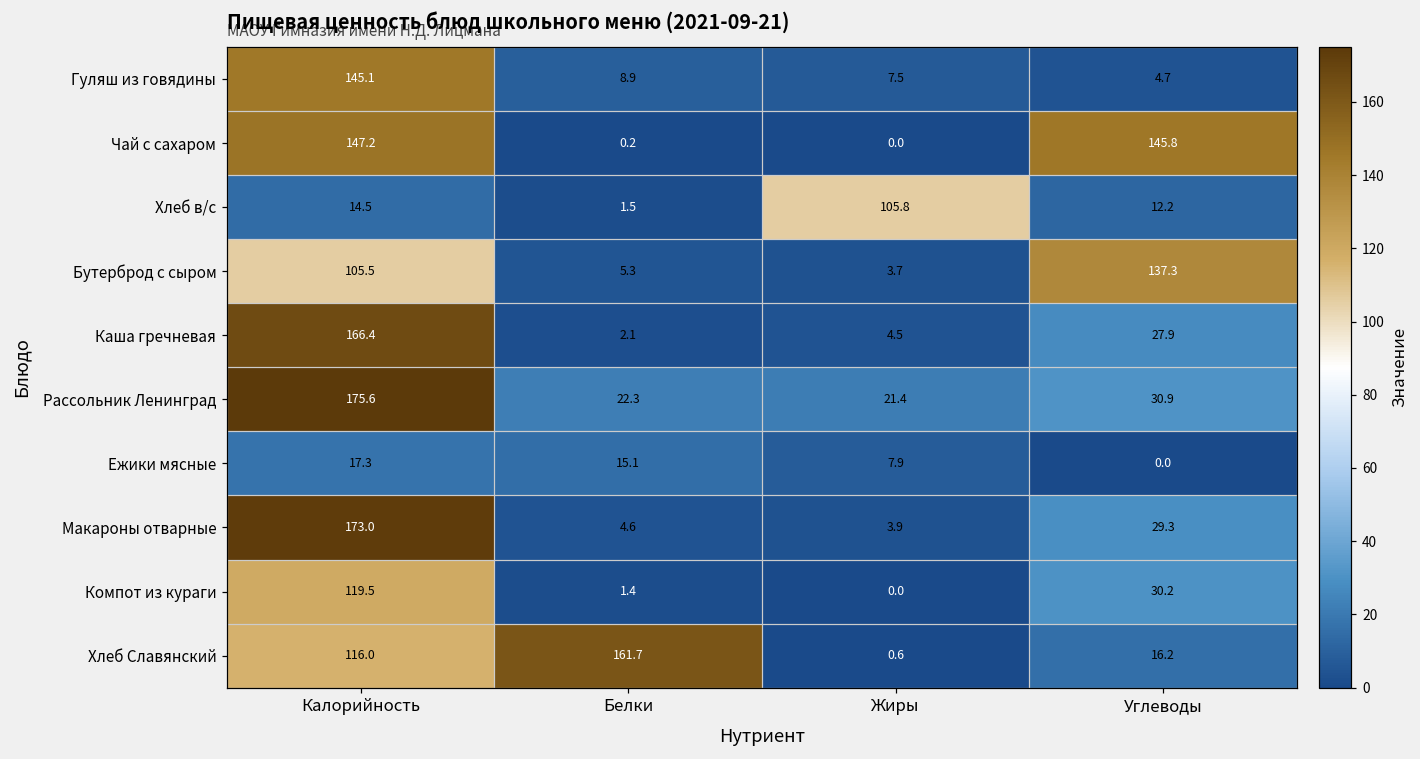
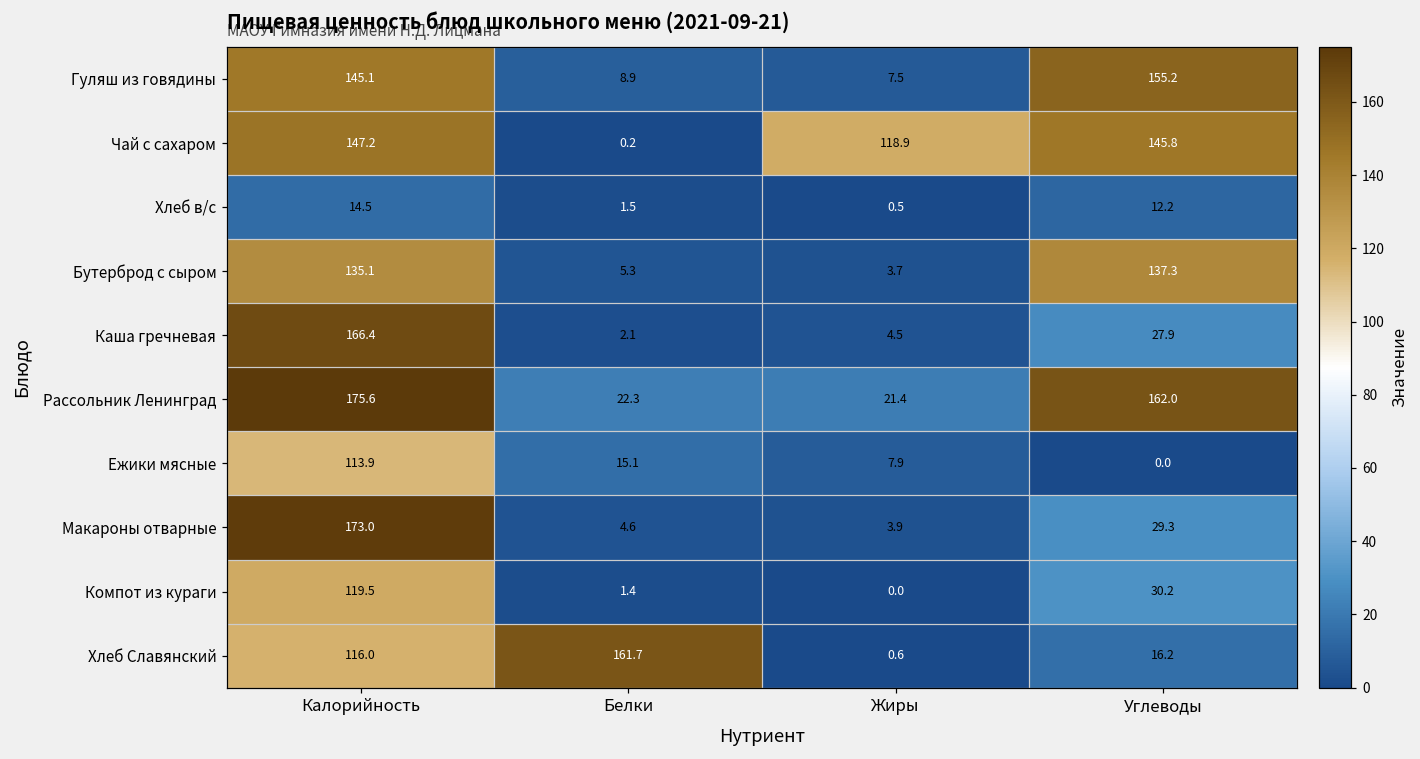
  {
    "Гуляш из говядины": {
      "Калорийность": 145.1,
      "Белки": 8.9,
      "Жиры": 7.5,
-     "Углеводы": 4.7
+     "Углеводы": 155.2
    },
    "Чай с сахаром": {
      "Калорийность": 147.2,
      "Белки": 0.2,
-     "Жиры": 0.0,
+     "Жиры": 118.9,
      "Углеводы": 145.8
    },
    "Хлеб в/с": {
      "Калорийность": 14.5,
      "Белки": 1.5,
-     "Жиры": 105.8,
+     "Жиры": 0.5,
      "Углеводы": 12.2
    },
    "Бутерброд с сыром": {
-     "Калорийность": 105.5,
+     "Калорийность": 135.1,
      "Белки": 5.3,
      "Жиры": 3.7,
      "Углеводы": 137.3
    },
    "Каша гречневая": {
      "Калорийность": 166.4,
      "Белки": 2.1,
      "Жиры": 4.5,
      "Углеводы": 27.9
    },
    "Рассольник Ленинград": {
      "Калорийность": 175.6,
      "Белки": 22.3,
      "Жиры": 21.4,
-     "Углеводы": 30.9
+     "Углеводы": 162.0
    },
    "Ежики мясные": {
-     "Калорийность": 17.3,
+     "Калорийность": 113.9,
      "Белки": 15.1,
      "Жиры": 7.9,
      "Углеводы": 0.0
    },
    "Макароны отварные": {
      "Калорийность": 173.0,
      "Белки": 4.6,
      "Жиры": 3.9,
      "Углеводы": 29.3
    },
    "Компот из кураги": {
      "Калорийность": 119.5,
      "Белки": 1.4,
      "Жиры": 0.0,
      "Углеводы": 30.2
    },
    "Хлеб Славянский": {
      "Калорийность": 116.0,
      "Белки": 161.7,
      "Жиры": 0.6,
      "Углеводы": 16.2
    }
  }
